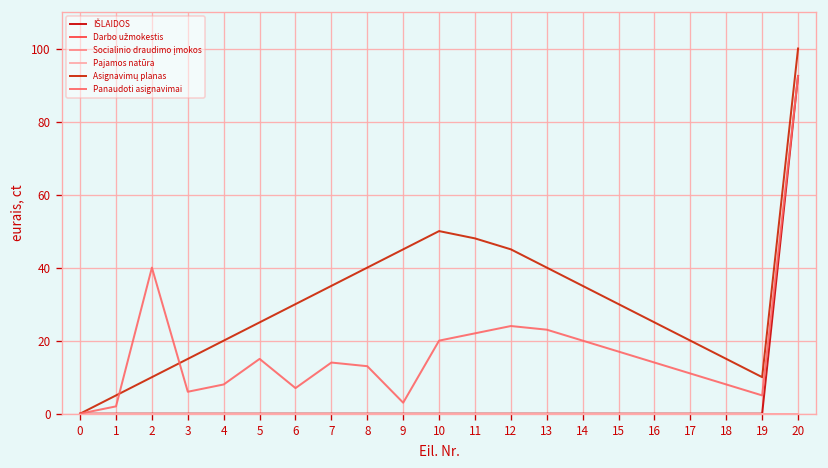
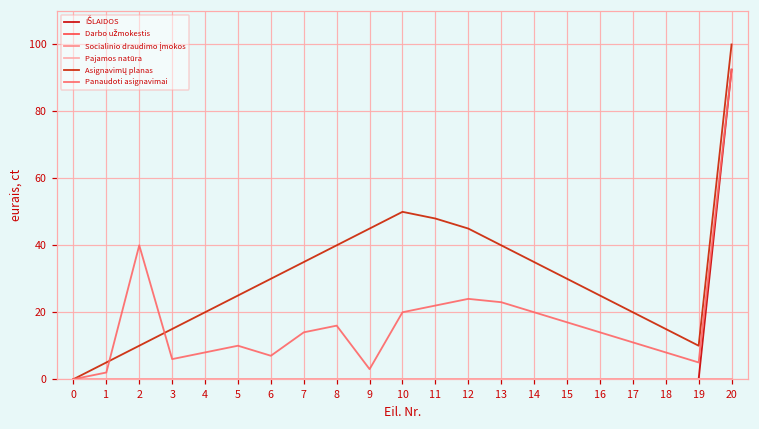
  {
    "Pajamos natūra": {
      "20": 0
    },
    "Panaudoti asignavimai": {
      "1": 2,
      "2": 40,
      "3": 6,
      "4": 8,
-     "5": 15,
+     "5": 10,
      "6": 7,
      "7": 14,
-     "8": 13,
+     "8": 16,
      "9": 3,
      "10": 20,
      "11": 22,
      "12": 24,
      "13": 23,
      "14": 20,
      "15": 17,
      "16": 14,
      "17": 11,
      "18": 8,
      "19": 5
    }
  }
